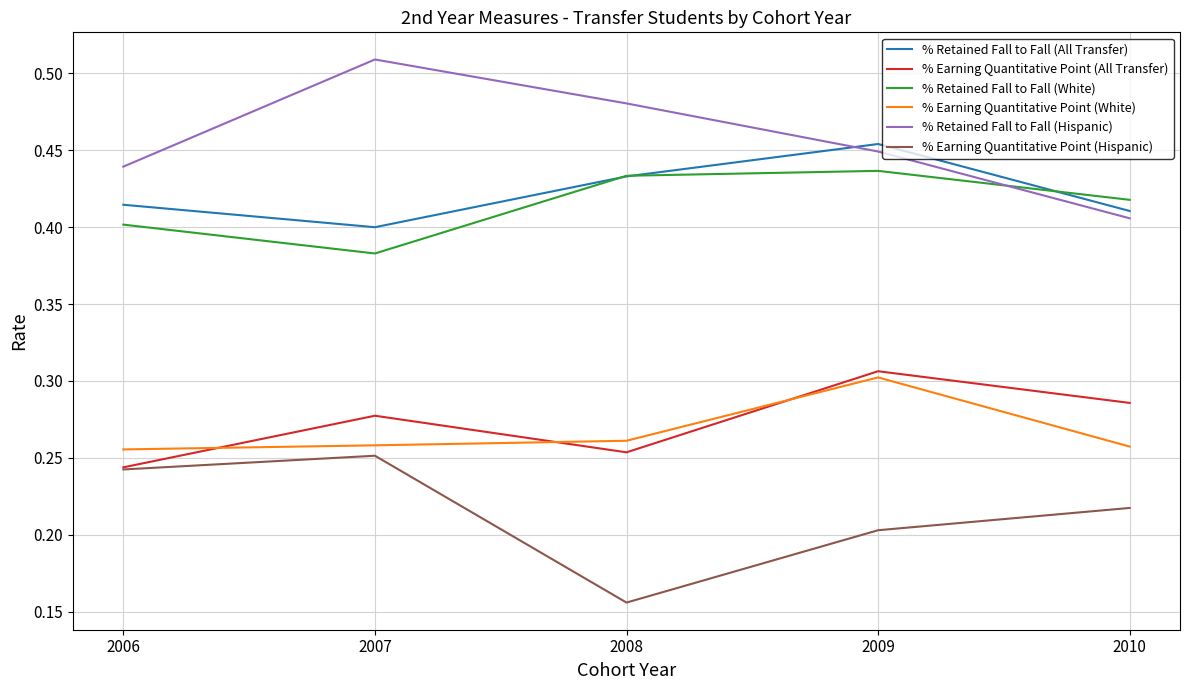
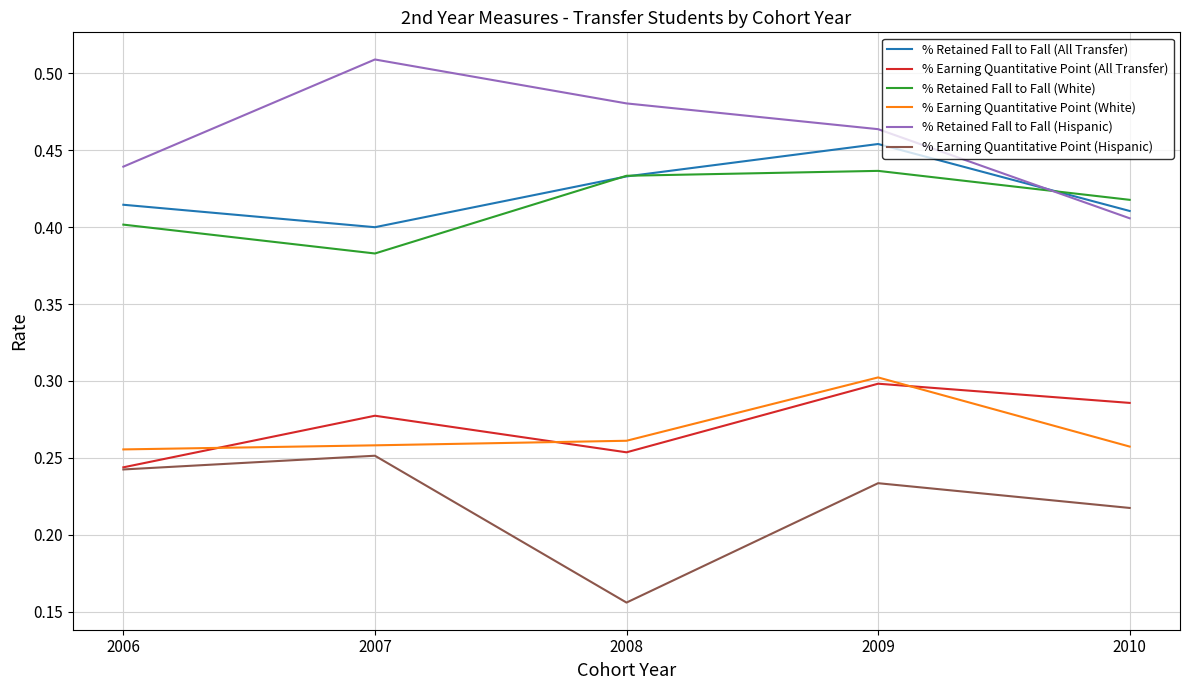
  {
    "% Retained Fall to Fall (All Transfer)": {
      "2006": 0.415,
      "2007": 0.400,
      "2009": 0.454,
      "2010": 0.411
    },
    "% Earning Quantitative Point (All Transfer)": {
      "2007": 0.277,
      "2008": 0.254,
-     "2009": 0.306,
+     "2009": 0.298,
      "2010": 0.286
    },
    "% Retained Fall to Fall (White)": {
      "2006": 0.402,
      "2007": 0.383,
      "2009": 0.437,
      "2010": 0.418
    },
    "% Earning Quantitative Point (White)": {
      "2006": 0.255,
      "2007": 0.258,
      "2008": 0.261,
      "2009": 0.302,
      "2010": 0.257
    },
    "% Retained Fall to Fall (Hispanic)": {
      "2006": 0.439,
      "2007": 0.509,
      "2008": 0.481,
-     "2009": 0.449,
+     "2009": 0.464,
      "2010": 0.406
    },
    "% Earning Quantitative Point (Hispanic)": {
      "2007": 0.251,
      "2008": 0.156,
-     "2009": 0.203,
+     "2009": 0.233,
      "2010": 0.217
    }
  }
